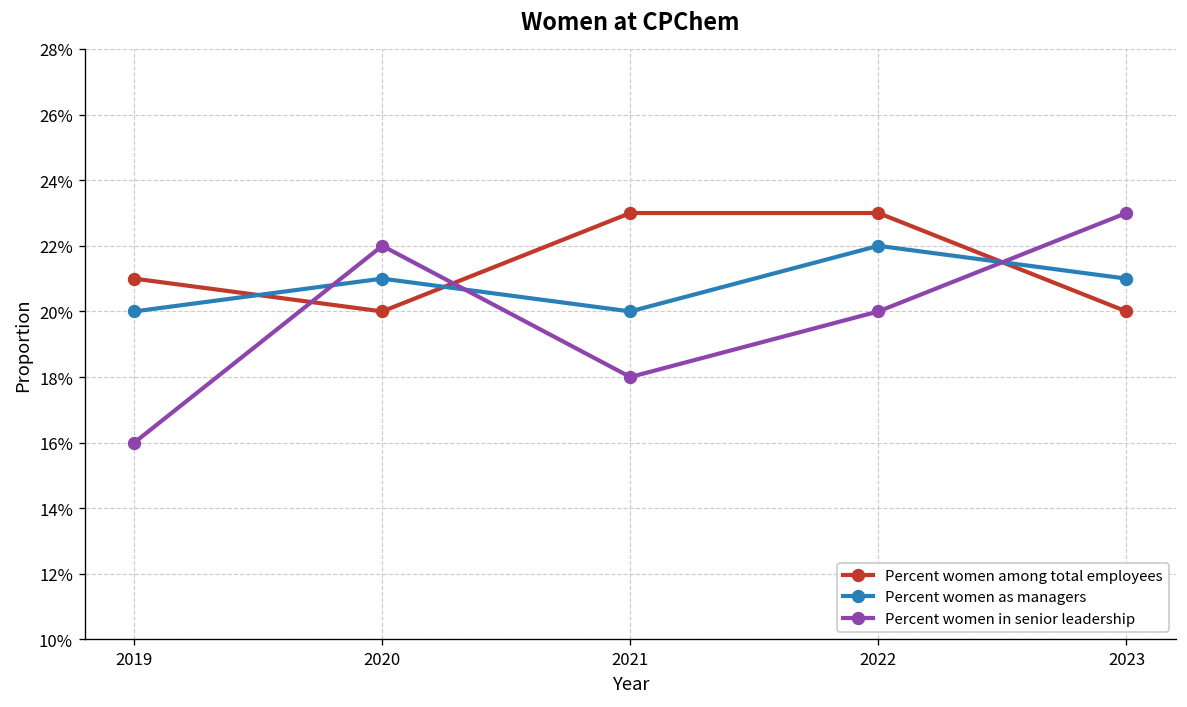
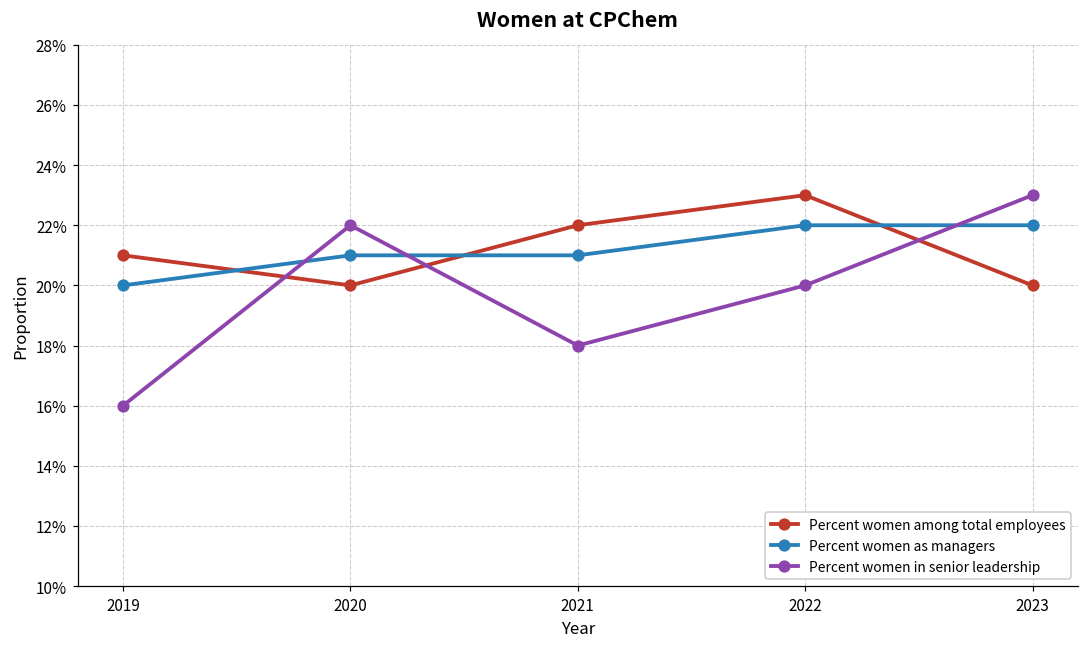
  {
    "Percent women among total employees": {
      "2019": "21.0%",
      "2020": "20.0%",
-     "2021": "23.0%",
+     "2021": "22.0%",
      "2022": "23.0%",
      "2023": "20.0%"
    },
    "Percent women as managers": {
      "2019": "20.0%",
      "2020": "21.0%",
-     "2021": "20.0%",
+     "2021": "21.0%",
      "2022": "22.0%",
-     "2023": "21.0%"
+     "2023": "22.0%"
    },
    "Percent women in senior leadership": {
      "2019": "16.0%",
      "2020": "22.0%",
      "2021": "18.0%",
      "2022": "20.0%",
      "2023": "23.0%"
    }
  }
